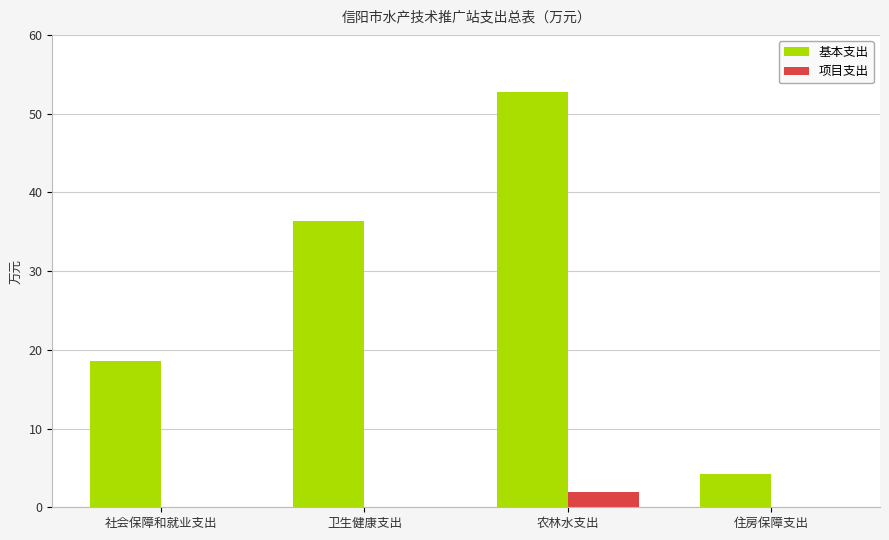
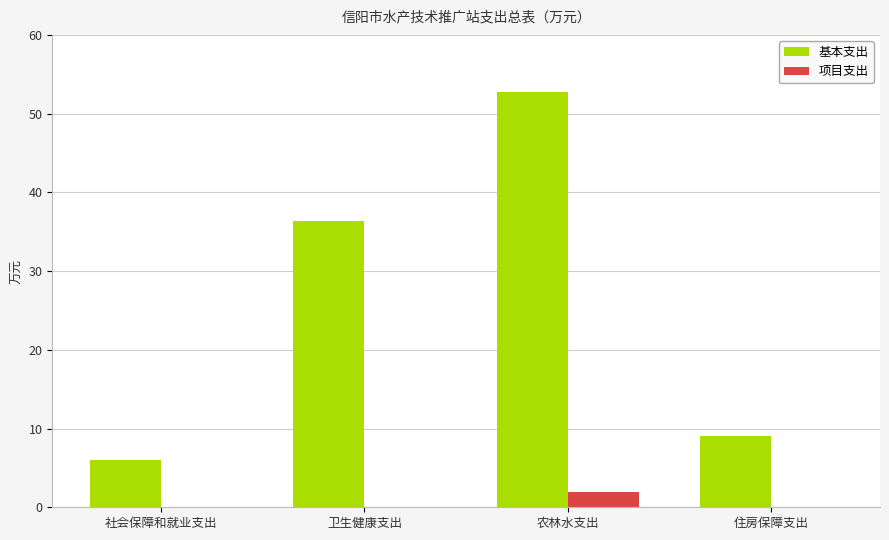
  {
    "基本支出": {
-     "社会保障和就业支出": 19,
+     "社会保障和就业支出": 6,
      "卫生健康支出": 36,
      "农林水支出": 53,
-     "住房保障支出": 4
+     "住房保障支出": 9
    },
    "项目支出": {
      "社会保障和就业支出": 0,
      "卫生健康支出": 0,
      "农林水支出": 2,
      "住房保障支出": 0
    }
  }
